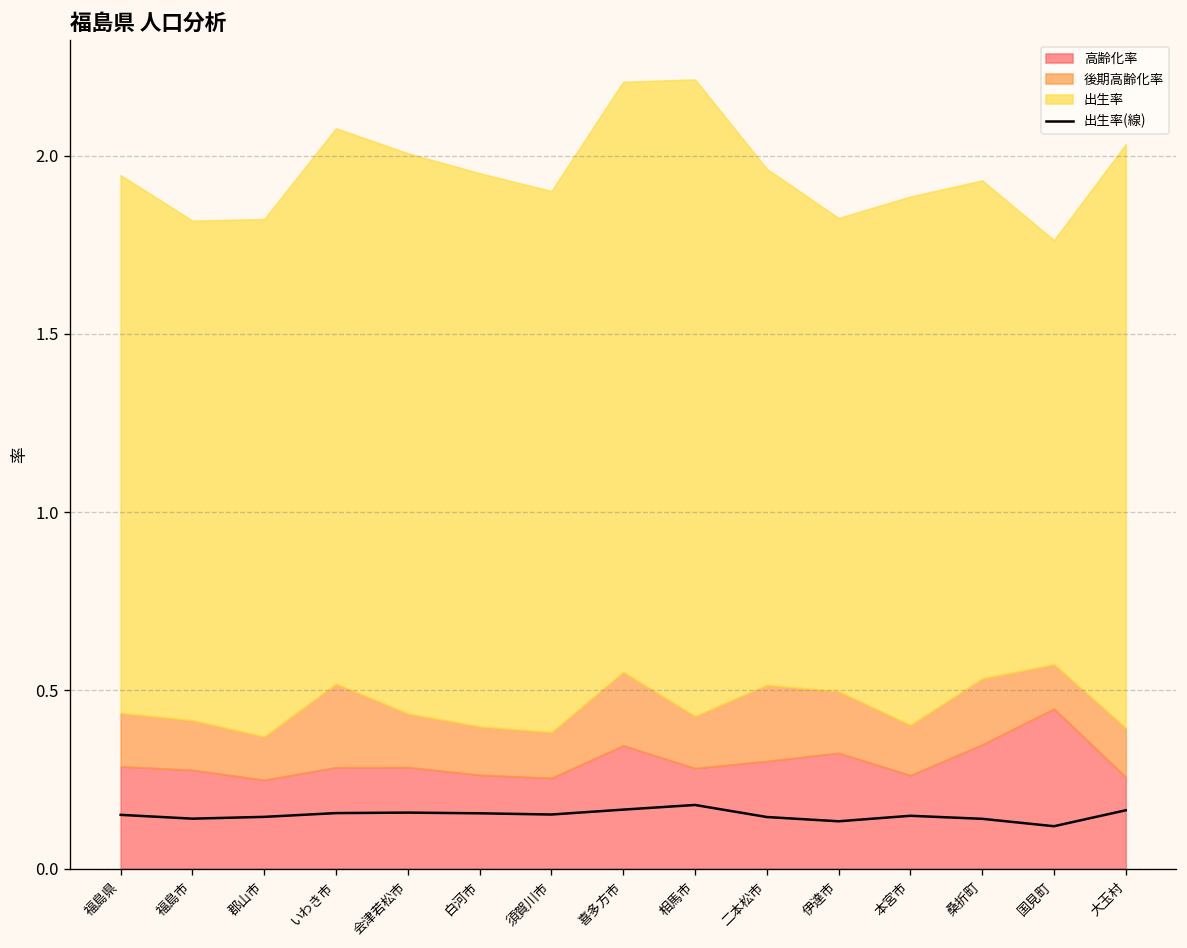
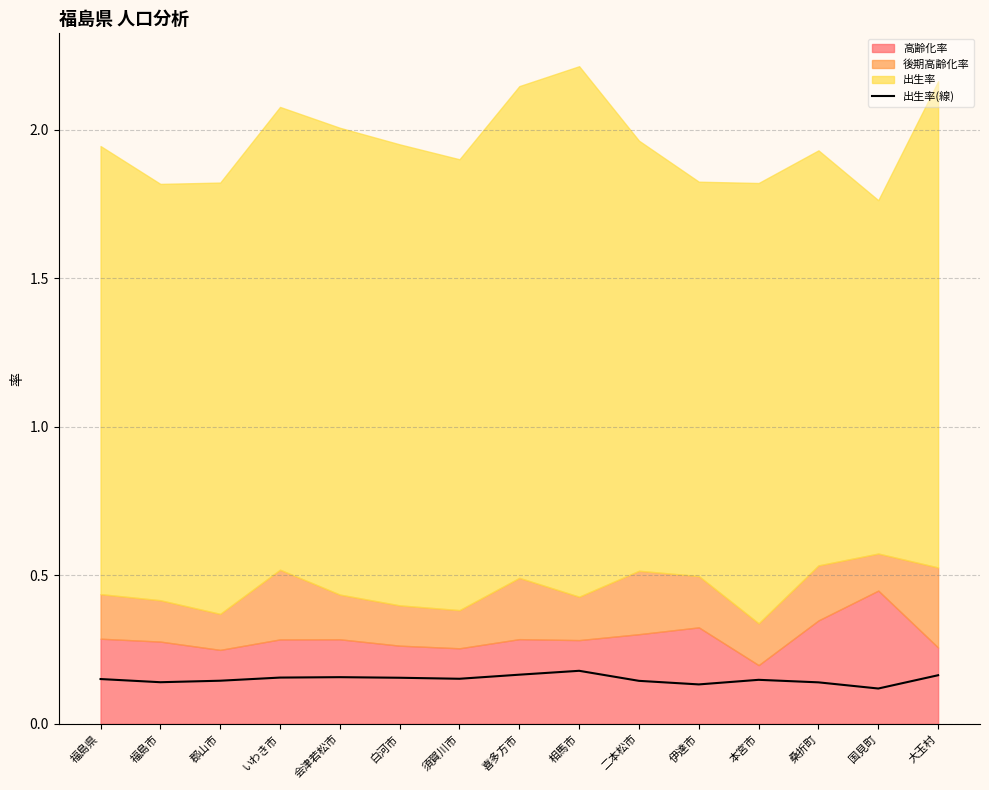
  {
    "出生率(線)": {
      "福島県": 0.15,
      "福島市": 0.14,
      "郡山市": 0.15,
      "いわき市": 0.16,
      "会津若松市": 0.16,
      "白河市": 0.16,
      "須賀川市": 0.15,
      "喜多方市": 0.17,
      "相馬市": 0.18,
      "二本松市": 0.14,
      "伊達市": 0.13,
      "本宮市": 0.15,
      "桑折町": 0.14,
      "国見町": 0.12,
      "大玉村": 0.16
    },
    "高齢化率": {
      "福島県": 0.29,
      "福島市": 0.28,
      "郡山市": 0.25,
      "いわき市": 0.28,
      "会津若松市": 0.28,
      "白河市": 0.26,
      "須賀川市": 0.25,
-     "喜多方市": 0.35,
+     "喜多方市": 0.29,
      "相馬市": 0.28,
      "二本松市": 0.30,
      "伊達市": 0.32,
-     "本宮市": 0.26,
+     "本宮市": 0.20,
      "桑折町": 0.35,
      "国見町": 0.45,
      "大玉村": 0.26
    },
    "後期高齢化率": {
      "福島県": 0.15,
      "福島市": 0.14,
      "郡山市": 0.12,
      "いわき市": 0.23,
      "会津若松市": 0.15,
      "白河市": 0.14,
      "須賀川市": 0.13,
      "喜多方市": 0.21,
      "相馬市": 0.15,
      "二本松市": 0.21,
      "伊達市": 0.17,
      "本宮市": 0.14,
      "桑折町": 0.19,
      "国見町": 0.12,
-     "大玉村": 0.14
+     "大玉村": 0.27
    },
    "出生率": {
      "福島県": 1.51,
      "福島市": 1.40,
      "郡山市": 1.45,
      "いわき市": 1.56,
      "会津若松市": 1.57,
      "白河市": 1.55,
      "須賀川市": 1.52,
      "喜多方市": 1.66,
      "相馬市": 1.79,
      "二本松市": 1.45,
      "伊達市": 1.33,
      "本宮市": 1.48,
      "桑折町": 1.40,
      "国見町": 1.19
    }
  }
